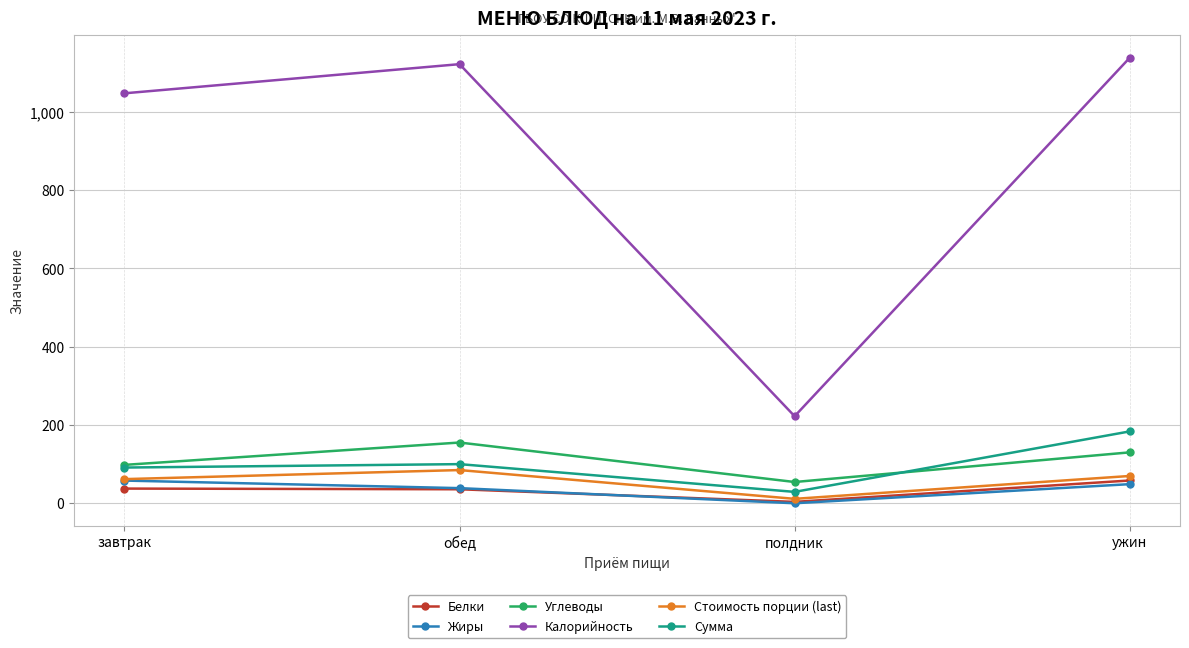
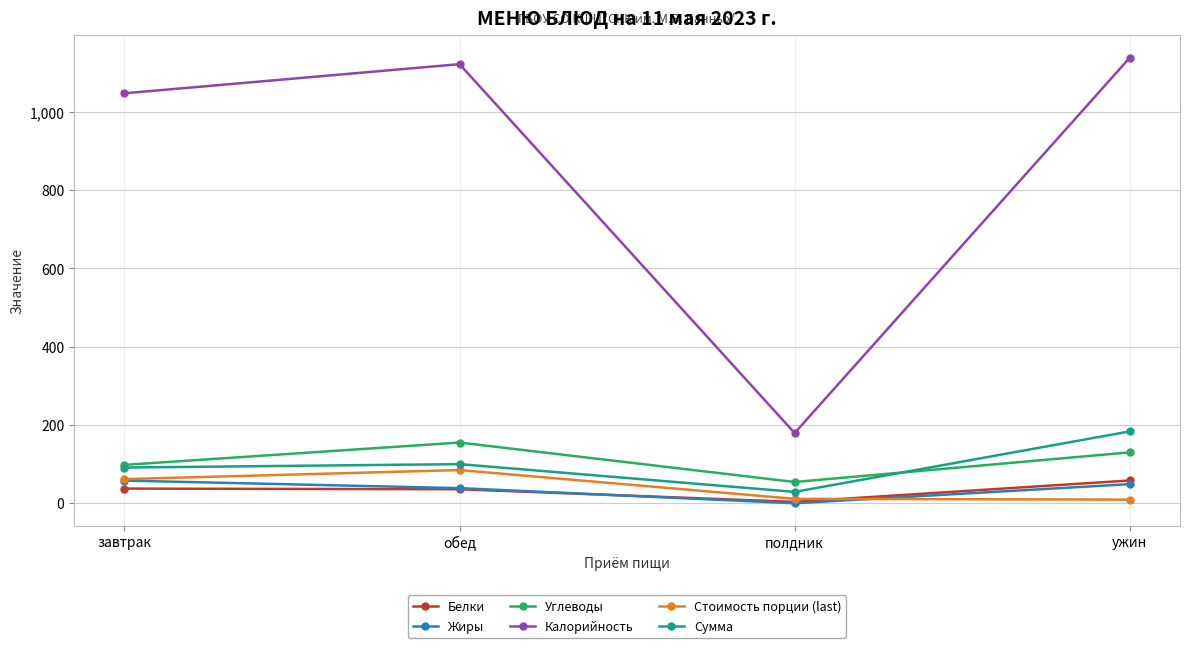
  {
    "Белки": {
      "завтрак": "40",
      "ужин": "60"
    },
    "Жиры": {
      "ужин": "50"
    },
    "Калорийность": {
      "завтрак": "1,050",
      "обед": "1,120",
-     "полдник": "220",
+     "полдник": "180",
      "ужин": "1,140"
    },
    "Стоимость порции (last)": {
      "обед": "90",
      "полдник": "10",
-     "ужин": "70"
+     "ужин": "10"
    }
  }
